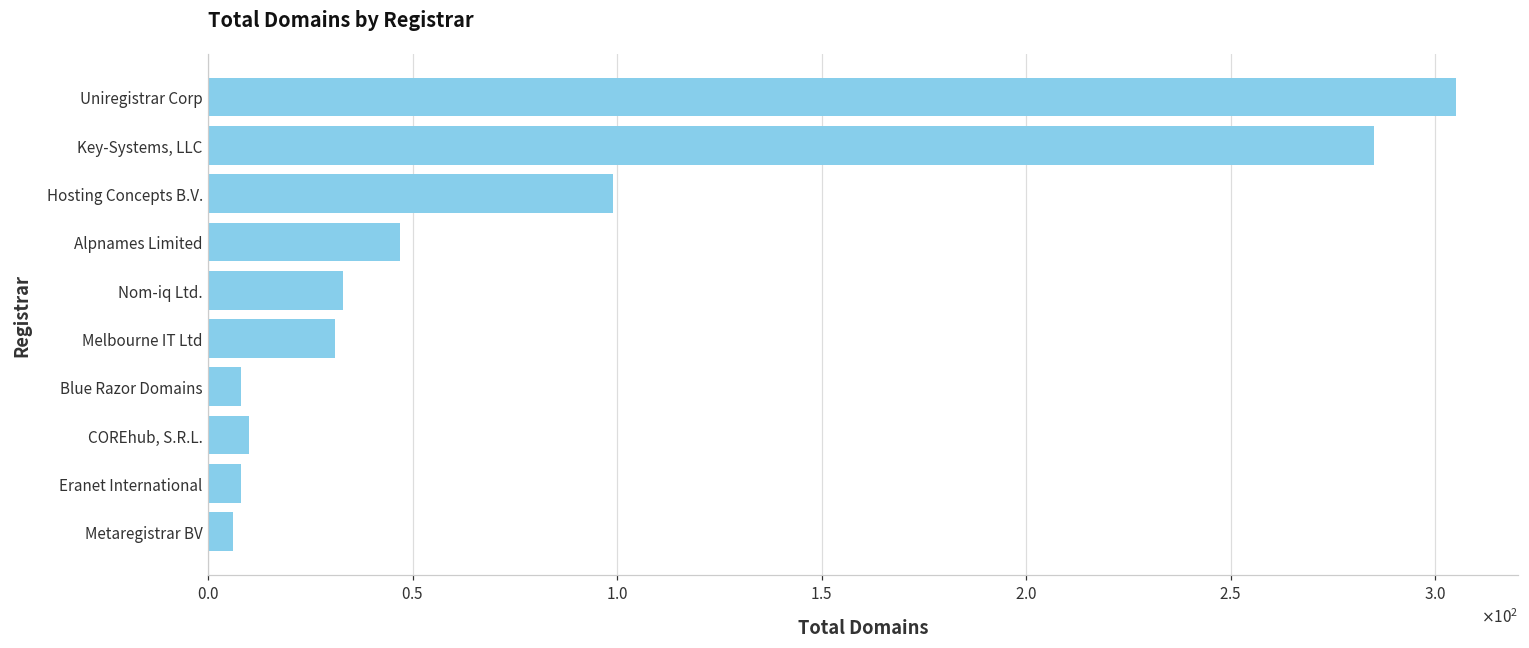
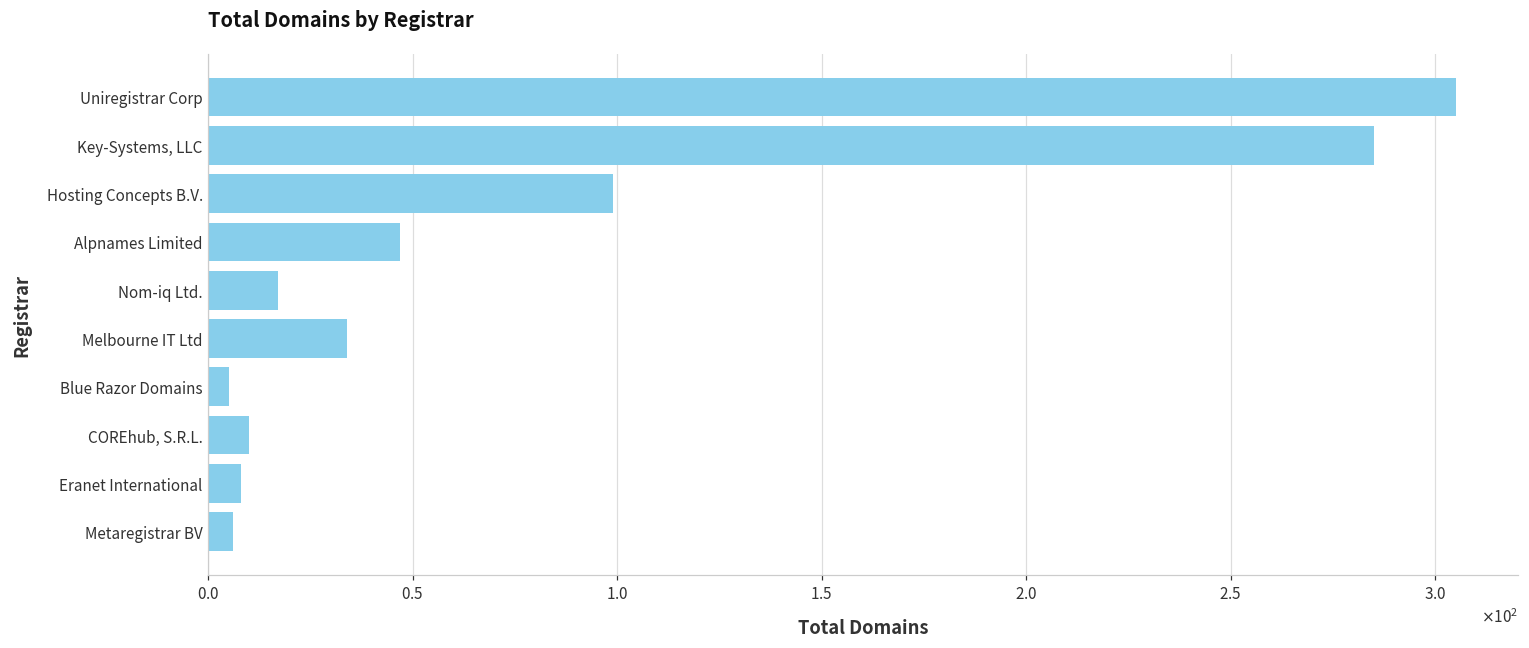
  {
    "Uniregistrar Corp": 305,
    "Key-Systems, LLC": 285,
    "Hosting Concepts B.V.": 99,
    "Alpnames Limited": 47,
-   "Nom-iq Ltd.": 33,
-   "Melbourne IT Ltd": 31,
-   "Blue Razor Domains": 8,
+   "Nom-iq Ltd.": 17,
+   "Melbourne IT Ltd": 34,
+   "Blue Razor Domains": 5,
    "COREhub, S.R.L.": 10,
    "Eranet International": 8,
    "Metaregistrar BV": 6
  }
